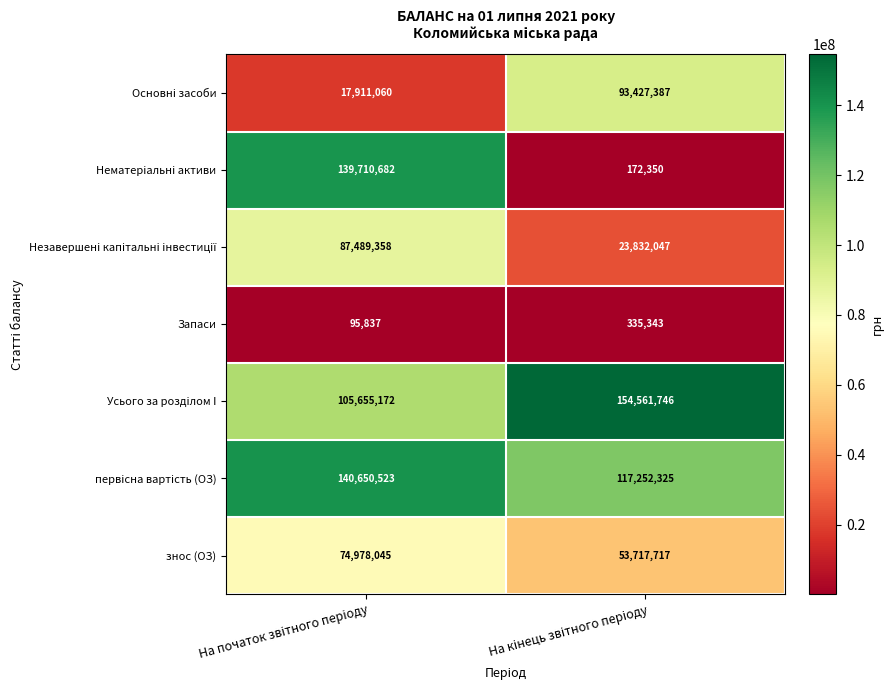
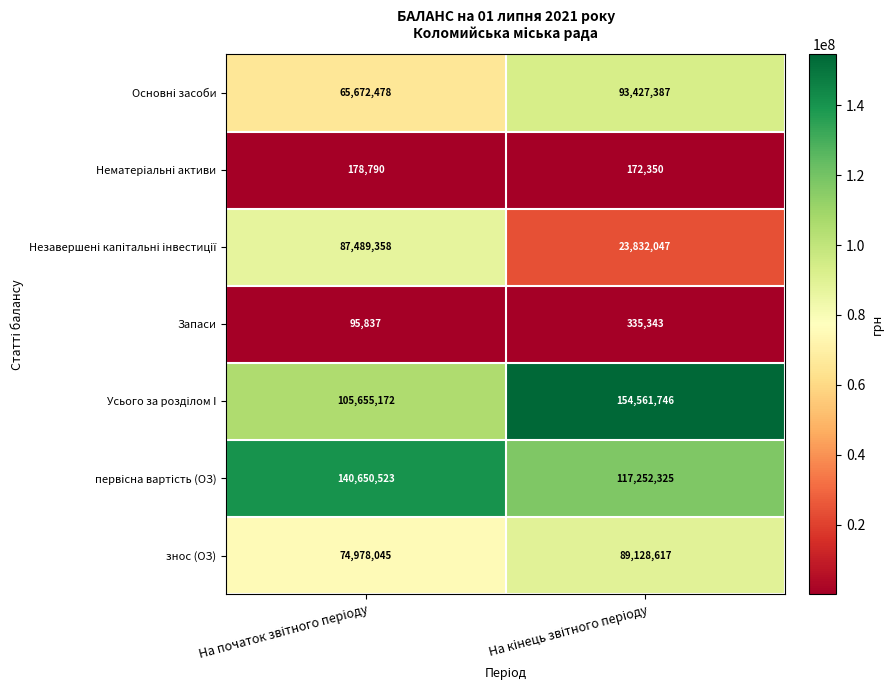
  {
    "Основні засоби": {
-     "На початок звітного періоду": "17,911,060",
+     "На початок звітного періоду": "65,672,478",
      "На кінець звітного періоду": "93,427,387"
    },
    "Нематеріальні активи": {
-     "На початок звітного періоду": "139,710,682",
+     "На початок звітного періоду": "178,790",
      "На кінець звітного періоду": "172,350"
    },
    "Незавершені капітальні інвестиції": {
      "На початок звітного періоду": "87,489,358",
      "На кінець звітного періоду": "23,832,047"
    },
    "Запаси": {
      "На початок звітного періоду": "95,837",
      "На кінець звітного періоду": "335,343"
    },
    "Усього за розділом І": {
      "На початок звітного періоду": "105,655,172",
      "На кінець звітного періоду": "154,561,746"
    },
    "первісна вартість (ОЗ)": {
      "На початок звітного періоду": "140,650,523",
      "На кінець звітного періоду": "117,252,325"
    },
    "знос (ОЗ)": {
      "На початок звітного періоду": "74,978,045",
-     "На кінець звітного періоду": "53,717,717"
+     "На кінець звітного періоду": "89,128,617"
    }
  }
